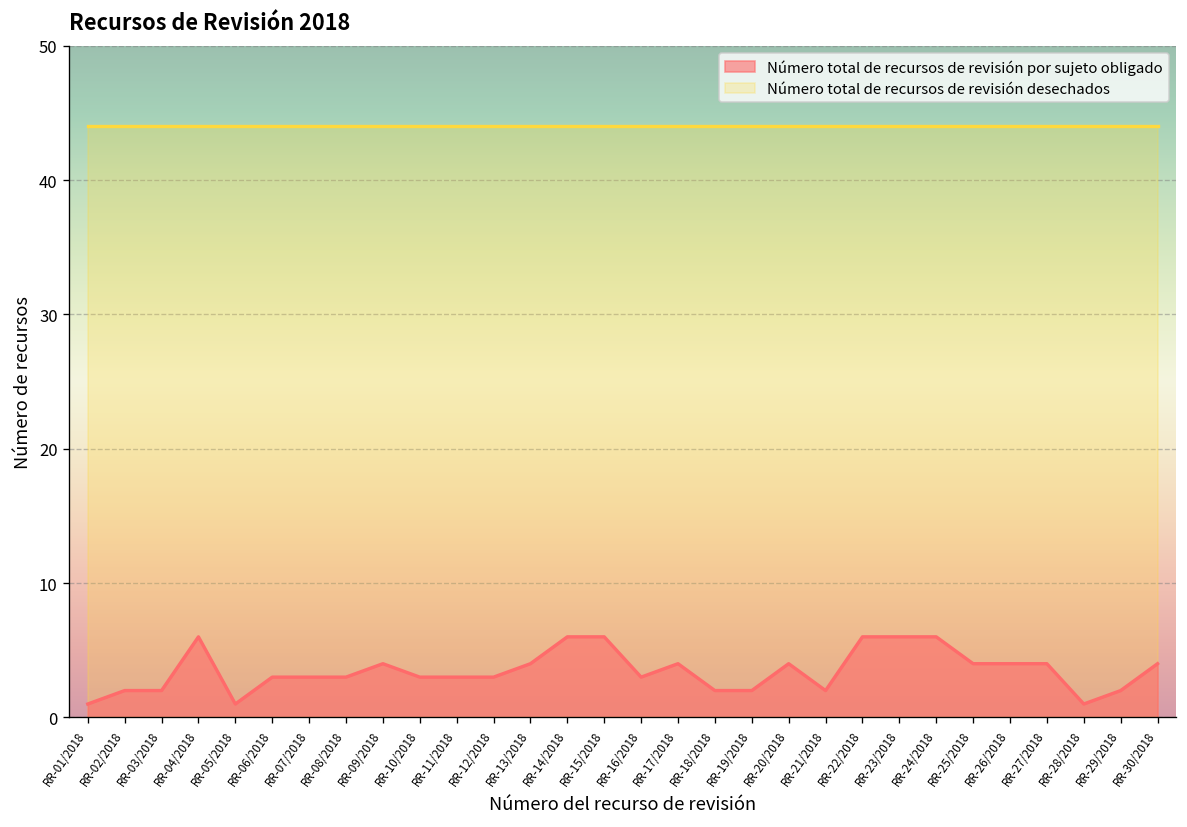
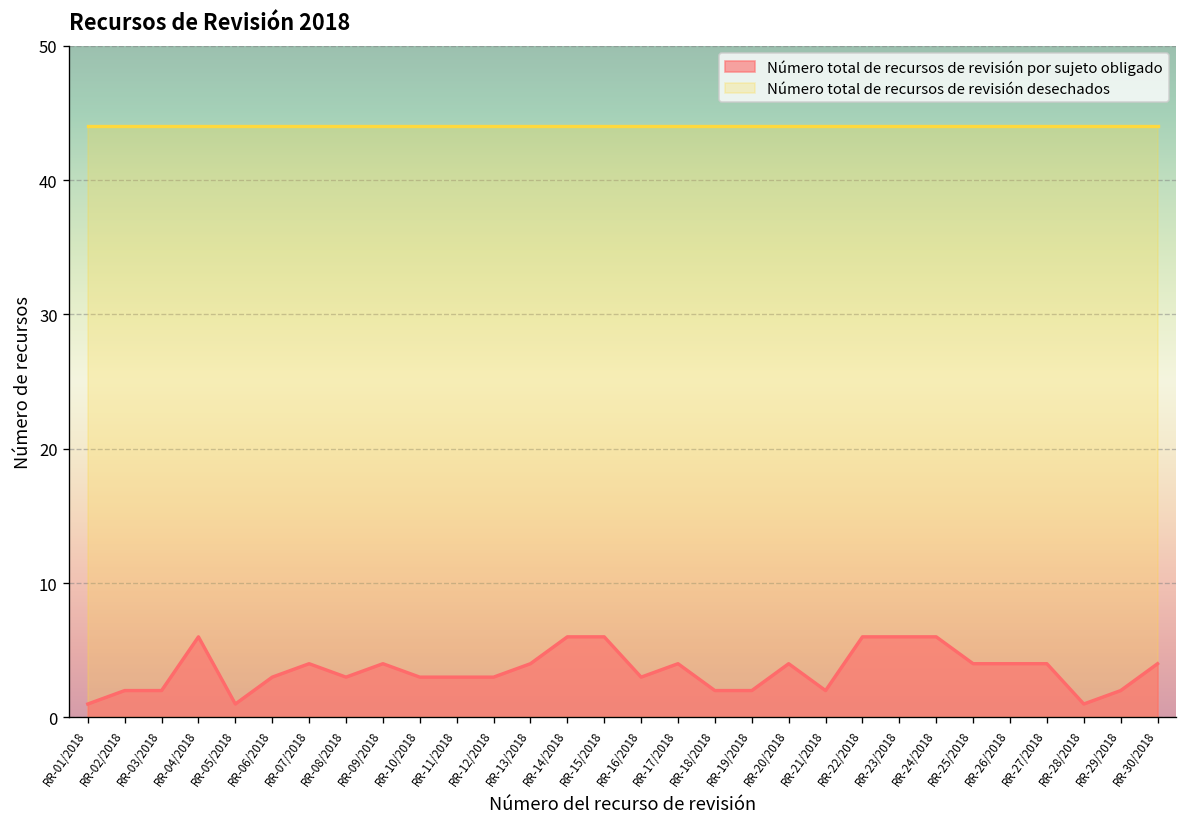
  {
    "Número total de recursos de revisión por sujeto obligado": {
      "RR-01/2018": 1,
      "RR-02/2018": 2,
      "RR-03/2018": 2,
      "RR-04/2018": 6,
      "RR-05/2018": 1,
      "RR-06/2018": 3,
-     "RR-07/2018": 3,
+     "RR-07/2018": 4,
      "RR-08/2018": 3,
      "RR-09/2018": 4,
      "RR-10/2018": 3,
      "RR-11/2018": 3,
      "RR-12/2018": 3,
      "RR-13/2018": 4,
      "RR-14/2018": 6,
      "RR-15/2018": 6,
      "RR-16/2018": 3,
      "RR-17/2018": 4,
      "RR-18/2018": 2,
      "RR-19/2018": 2,
      "RR-20/2018": 4,
      "RR-21/2018": 2,
      "RR-22/2018": 6,
      "RR-23/2018": 6,
      "RR-24/2018": 6,
      "RR-25/2018": 4,
      "RR-26/2018": 4,
      "RR-27/2018": 4,
      "RR-28/2018": 1,
      "RR-29/2018": 2,
      "RR-30/2018": 4
    },
    "Número total de recursos de revisión desechados": {
      "RR-01/2018": 44,
      "RR-02/2018": 44,
      "RR-03/2018": 44,
      "RR-04/2018": 44,
      "RR-05/2018": 44,
      "RR-06/2018": 44,
      "RR-07/2018": 44,
      "RR-08/2018": 44,
      "RR-09/2018": 44,
      "RR-10/2018": 44,
      "RR-11/2018": 44,
      "RR-12/2018": 44,
      "RR-13/2018": 44,
      "RR-14/2018": 44,
      "RR-15/2018": 44,
      "RR-16/2018": 44,
      "RR-17/2018": 44,
      "RR-18/2018": 44,
      "RR-19/2018": 44,
      "RR-20/2018": 44,
      "RR-21/2018": 44,
      "RR-22/2018": 44,
      "RR-23/2018": 44,
      "RR-24/2018": 44,
      "RR-25/2018": 44,
      "RR-26/2018": 44,
      "RR-27/2018": 44,
      "RR-28/2018": 44,
      "RR-29/2018": 44,
      "RR-30/2018": 44
    }
  }
